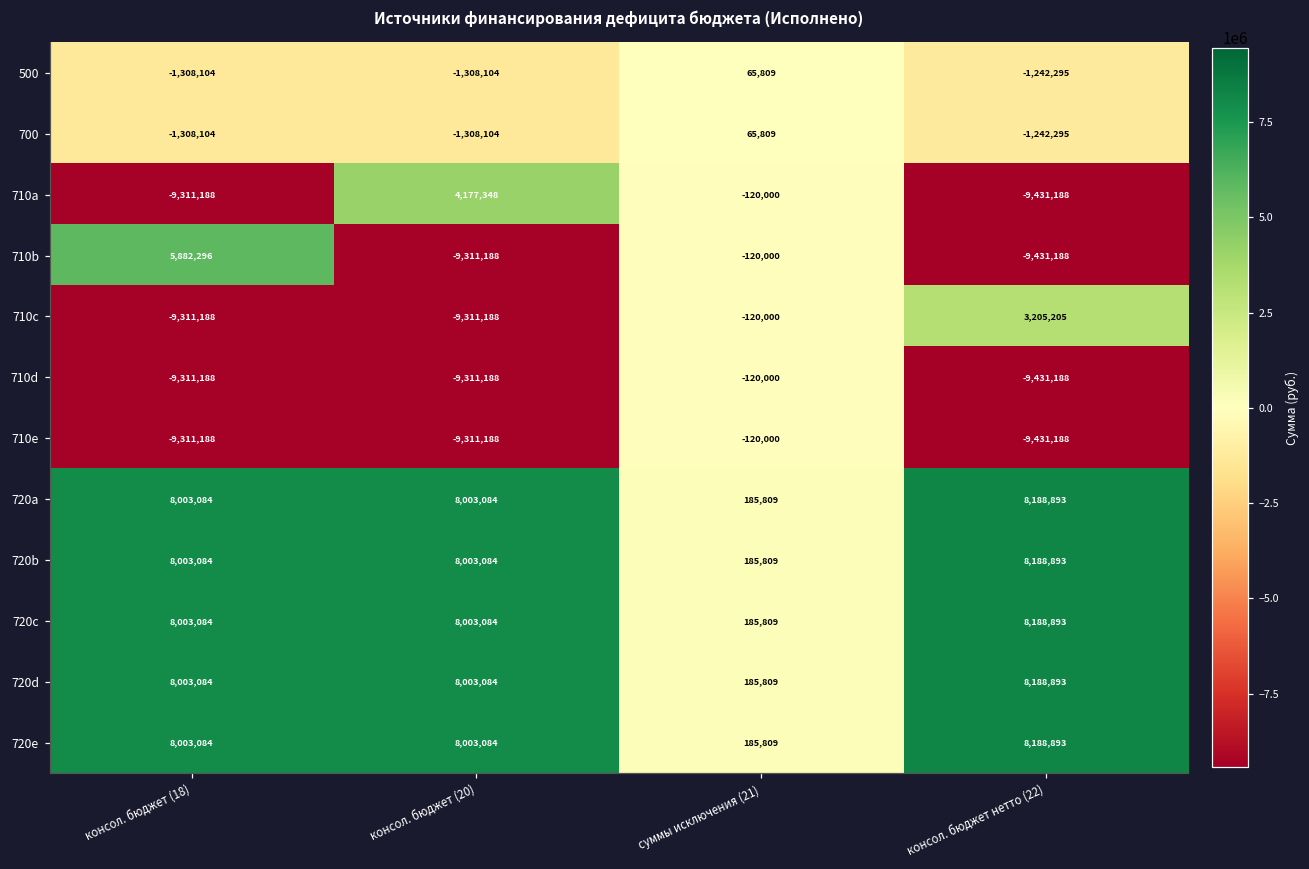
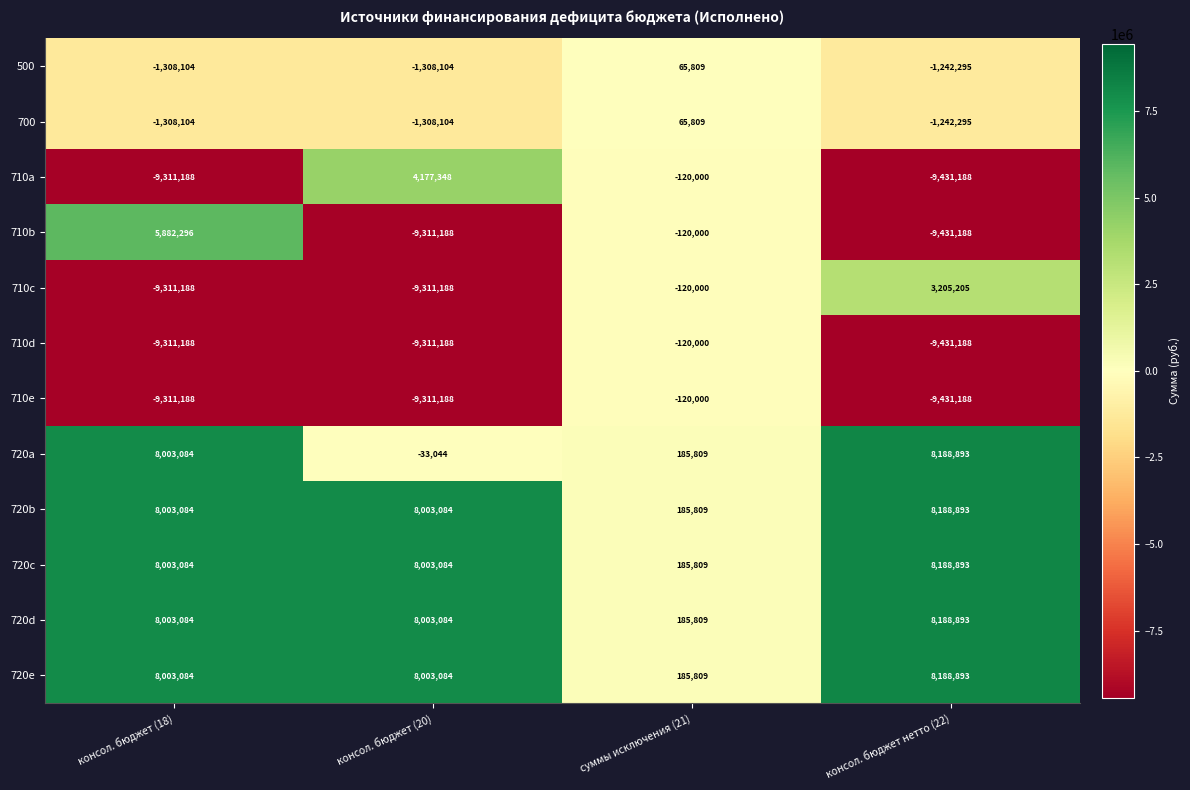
  {
    "500": {
      "консол. бюджет (18)": "-1,308,104",
      "консол. бюджет (20)": "-1,308,104",
      "суммы исключения (21)": "65,809",
      "консол. бюджет нетто (22)": "-1,242,295"
    },
    "700": {
      "консол. бюджет (18)": "-1,308,104",
      "консол. бюджет (20)": "-1,308,104",
      "суммы исключения (21)": "65,809",
      "консол. бюджет нетто (22)": "-1,242,295"
    },
    "710a": {
      "консол. бюджет (18)": "-9,311,188",
      "консол. бюджет (20)": "4,177,348",
      "суммы исключения (21)": "-120,000",
      "консол. бюджет нетто (22)": "-9,431,188"
    },
    "710b": {
      "консол. бюджет (18)": "5,882,296",
      "консол. бюджет (20)": "-9,311,188",
      "суммы исключения (21)": "-120,000",
      "консол. бюджет нетто (22)": "-9,431,188"
    },
    "710c": {
      "консол. бюджет (18)": "-9,311,188",
      "консол. бюджет (20)": "-9,311,188",
      "суммы исключения (21)": "-120,000",
      "консол. бюджет нетто (22)": "3,205,205"
    },
    "710d": {
      "консол. бюджет (18)": "-9,311,188",
      "консол. бюджет (20)": "-9,311,188",
      "суммы исключения (21)": "-120,000",
      "консол. бюджет нетто (22)": "-9,431,188"
    },
    "710e": {
      "консол. бюджет (18)": "-9,311,188",
      "консол. бюджет (20)": "-9,311,188",
      "суммы исключения (21)": "-120,000",
      "консол. бюджет нетто (22)": "-9,431,188"
    },
    "720a": {
      "консол. бюджет (18)": "8,003,084",
-     "консол. бюджет (20)": "8,003,084",
+     "консол. бюджет (20)": "-33,044",
      "суммы исключения (21)": "185,809",
      "консол. бюджет нетто (22)": "8,188,893"
    },
    "720b": {
      "консол. бюджет (18)": "8,003,084",
      "консол. бюджет (20)": "8,003,084",
      "суммы исключения (21)": "185,809",
      "консол. бюджет нетто (22)": "8,188,893"
    },
    "720c": {
      "консол. бюджет (18)": "8,003,084",
      "консол. бюджет (20)": "8,003,084",
      "суммы исключения (21)": "185,809",
      "консол. бюджет нетто (22)": "8,188,893"
    },
    "720d": {
      "консол. бюджет (18)": "8,003,084",
      "консол. бюджет (20)": "8,003,084",
      "суммы исключения (21)": "185,809",
      "консол. бюджет нетто (22)": "8,188,893"
    },
    "720e": {
      "консол. бюджет (18)": "8,003,084",
      "консол. бюджет (20)": "8,003,084",
      "суммы исключения (21)": "185,809",
      "консол. бюджет нетто (22)": "8,188,893"
    }
  }
